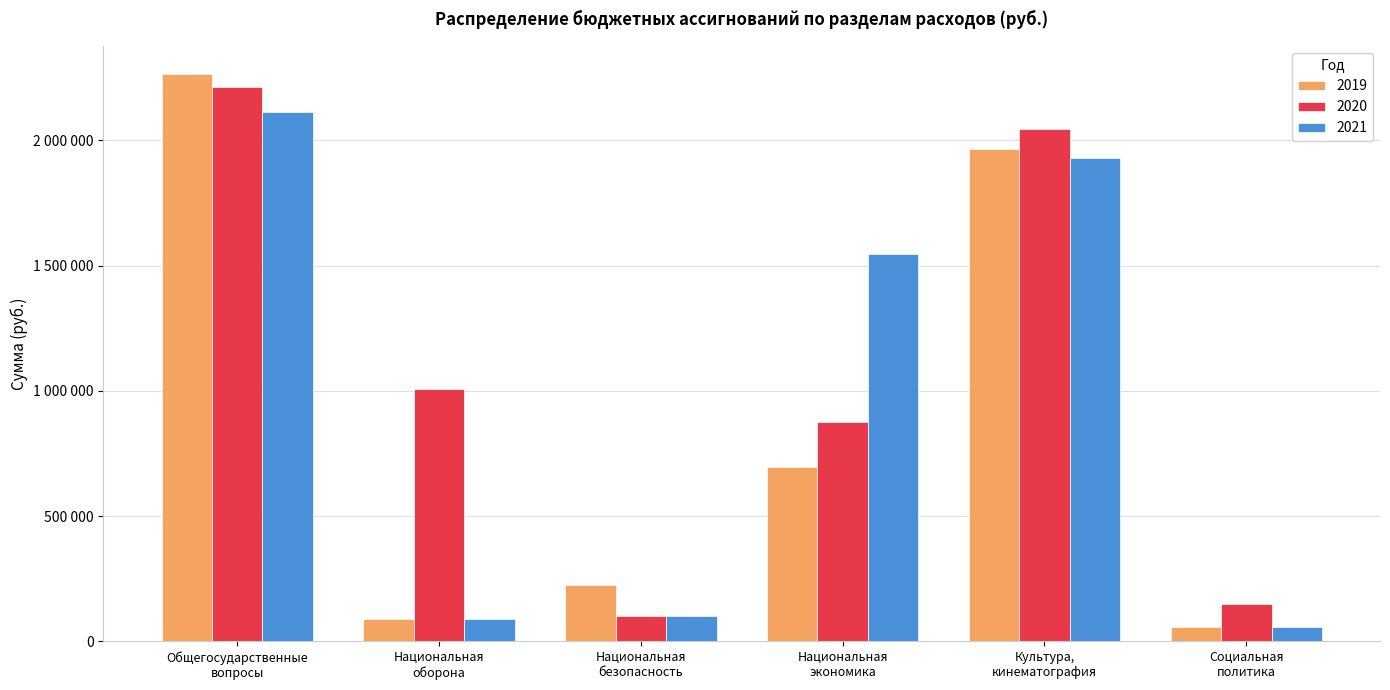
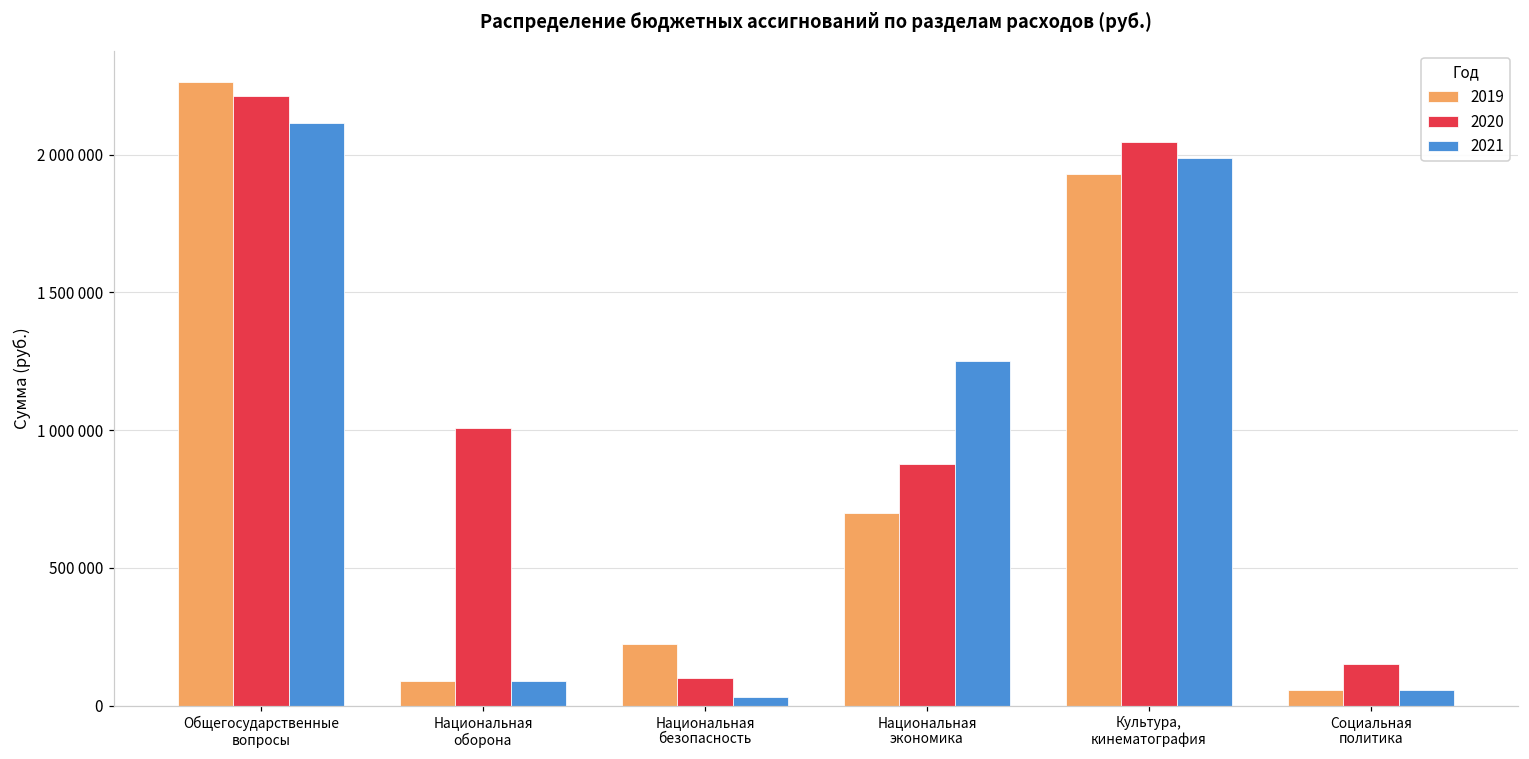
  {
    "2019": {
      "Общегосударственные вопросы": 2260000,
      "Национальная оборона": 90000,
      "Национальная безопасность": 220000,
      "Национальная экономика": 700000,
-     "Культура, кинематография": 1970000,
+     "Культура, кинематография": 1930000,
      "Социальная политика": 60000
    },
    "2020": {
      "Общегосударственные вопросы": 2210000,
      "Национальная оборона": 1010000,
      "Национальная безопасность": 100000,
      "Национальная экономика": 880000,
      "Культура, кинематография": 2040000,
      "Социальная политика": 150000
    },
    "2021": {
      "Общегосударственные вопросы": 2110000,
      "Национальная оборона": 90000,
-     "Национальная безопасность": 100000,
-     "Национальная экономика": 1550000,
-     "Культура, кинематография": 1930000,
+     "Национальная безопасность": 30000,
+     "Национальная экономика": 1250000,
+     "Культура, кинематография": 1990000,
      "Социальная политика": 60000
    }
  }
